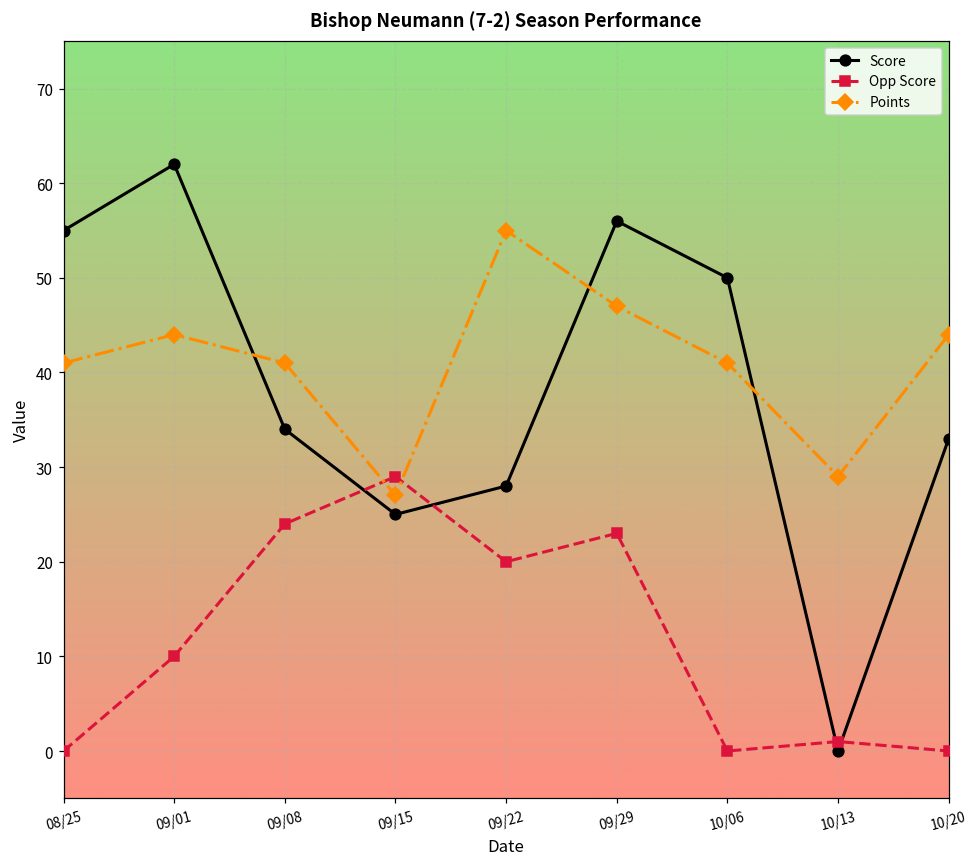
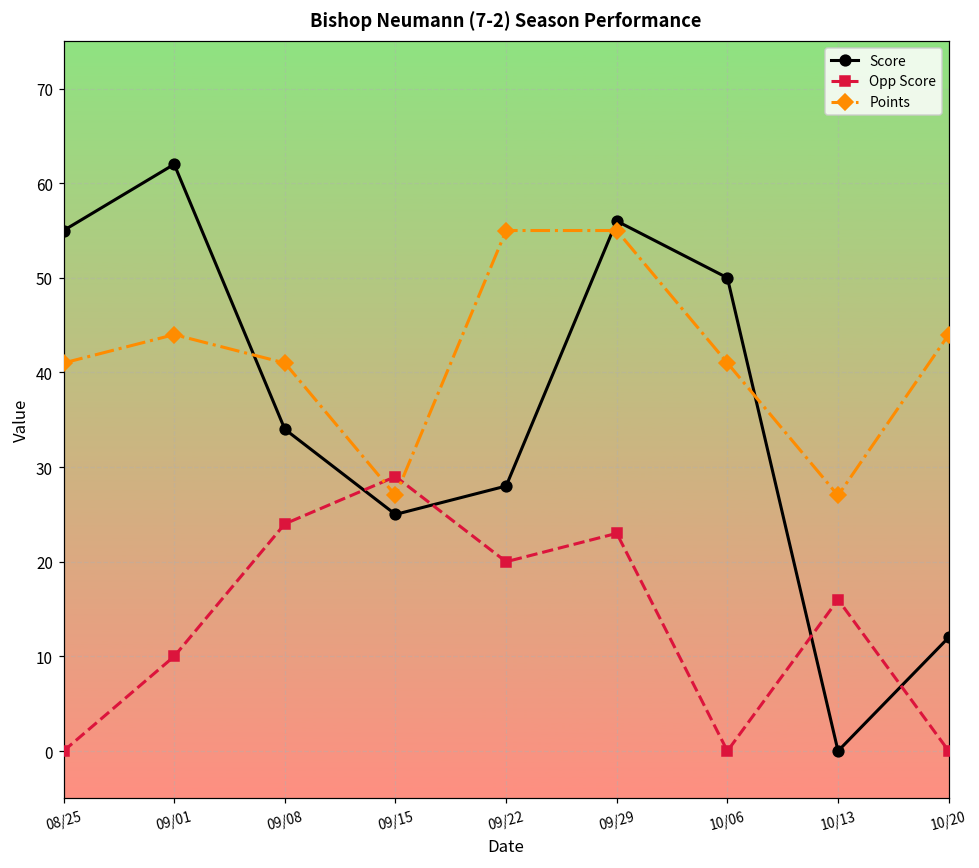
  {
    "Score": {
      "08/25": 55,
      "09/01": 62,
      "09/08": 34,
      "09/15": 25,
      "09/22": 28,
      "09/29": 56,
      "10/06": 50,
      "10/13": 0,
-     "10/20": 33
+     "10/20": 12
    },
    "Opp Score": {
      "08/25": 0,
      "09/01": 10,
      "09/08": 24,
      "09/15": 29,
      "09/22": 20,
      "09/29": 23,
      "10/06": 0,
-     "10/13": 1,
+     "10/13": 16,
      "10/20": 0
    },
    "Points": {
      "08/25": 41,
      "09/01": 44,
      "09/08": 41,
      "09/15": 27,
      "09/22": 55,
-     "09/29": 47,
+     "09/29": 55,
      "10/06": 41,
-     "10/13": 29,
+     "10/13": 27,
      "10/20": 44
    }
  }
